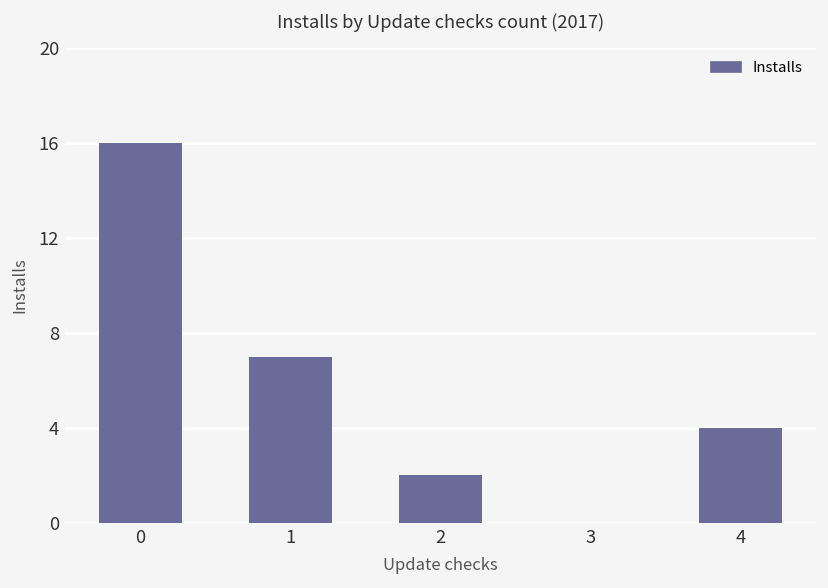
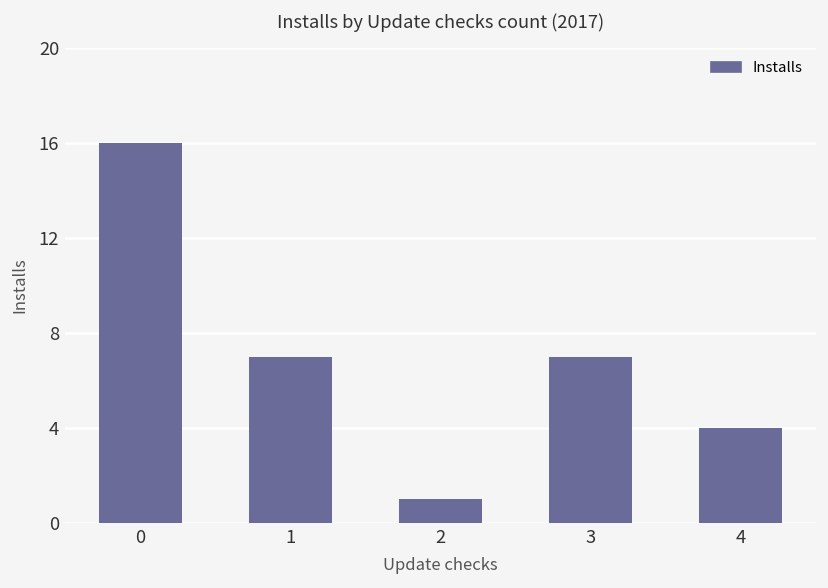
  {
    "0": 16,
    "1": 7,
-   "2": 2,
-   "3": 0,
+   "2": 1,
+   "3": 7,
    "4": 4
  }
